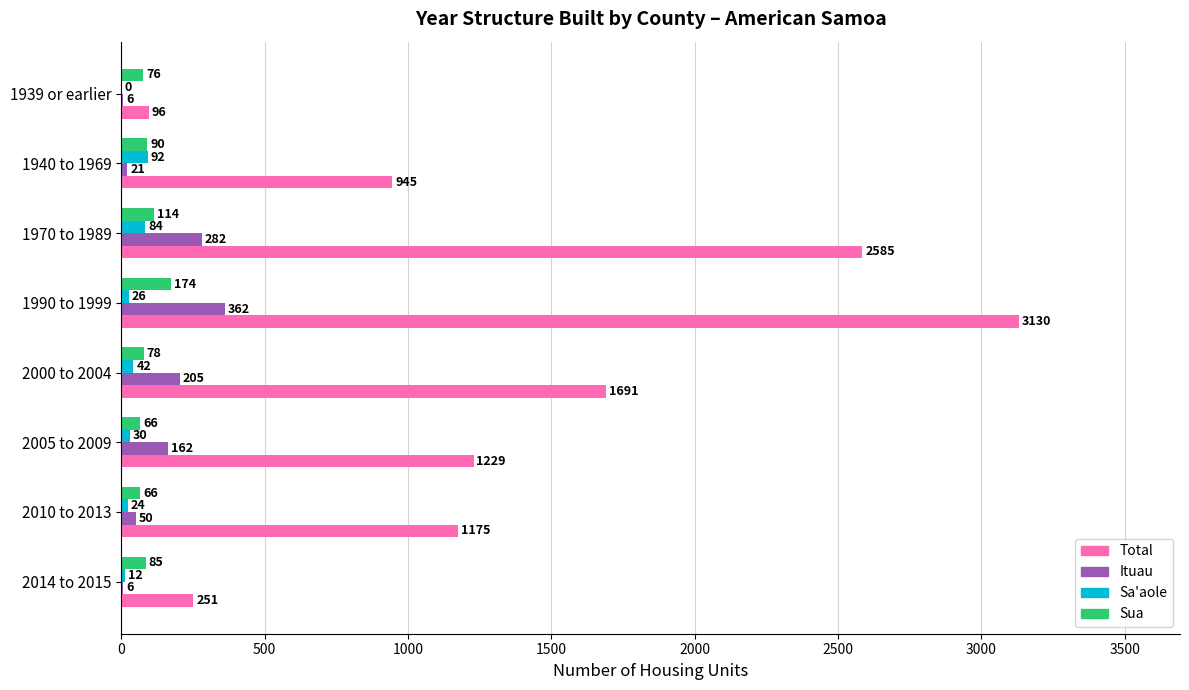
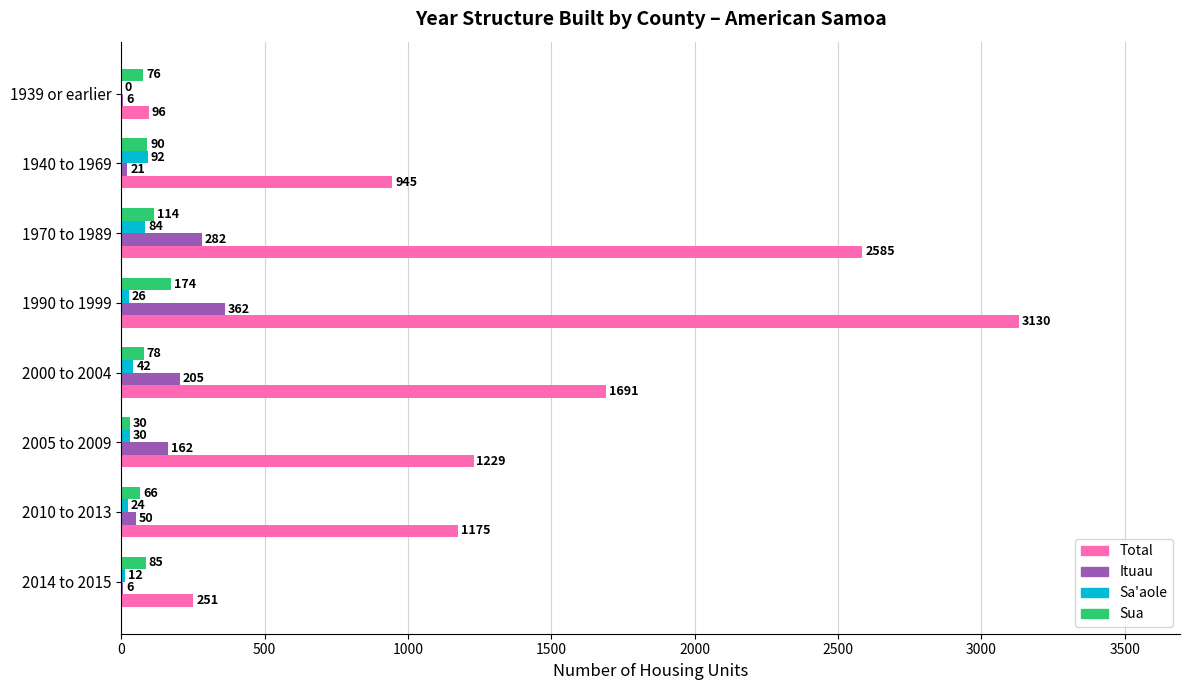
  {
    "Total": {
      "1939 or earlier": 96,
      "1940 to 1969": 945,
      "1970 to 1989": 2585,
      "1990 to 1999": 3130,
      "2000 to 2004": 1691,
      "2005 to 2009": 1229,
      "2010 to 2013": 1175,
      "2014 to 2015": 251
    },
    "Ituau": {
      "1939 or earlier": 6,
      "1940 to 1969": 21,
      "1970 to 1989": 282,
      "1990 to 1999": 362,
      "2000 to 2004": 205,
      "2005 to 2009": 162,
      "2010 to 2013": 50,
      "2014 to 2015": 6
    },
    "Sa'aole": {
      "1939 or earlier": 0,
      "1940 to 1969": 92,
      "1970 to 1989": 84,
      "1990 to 1999": 26,
      "2000 to 2004": 42,
      "2005 to 2009": 30,
      "2010 to 2013": 24,
      "2014 to 2015": 12
    },
    "Sua": {
      "1939 or earlier": 76,
      "1940 to 1969": 90,
      "1970 to 1989": 114,
      "1990 to 1999": 174,
      "2000 to 2004": 78,
-     "2005 to 2009": 66,
+     "2005 to 2009": 30,
      "2010 to 2013": 66,
      "2014 to 2015": 85
    }
  }
